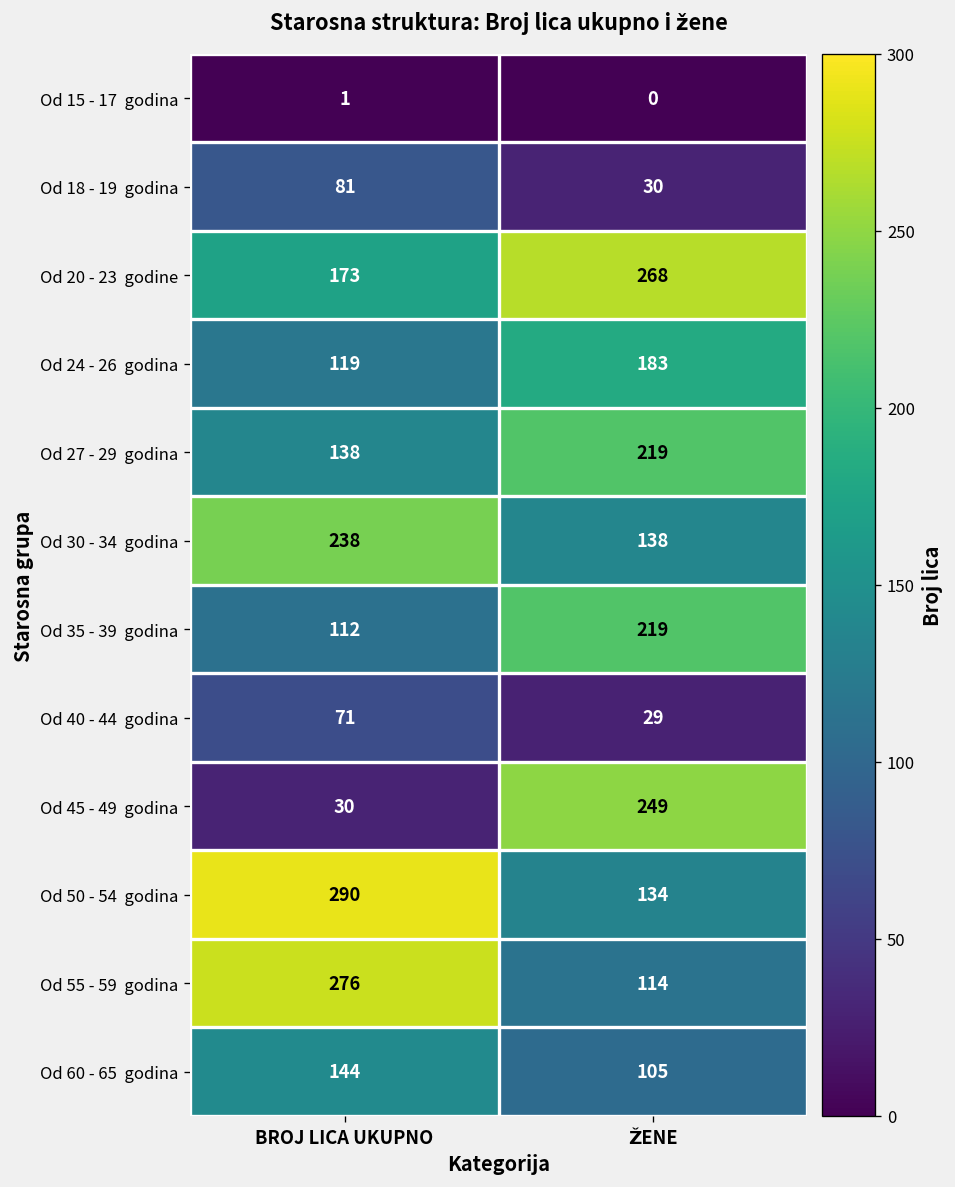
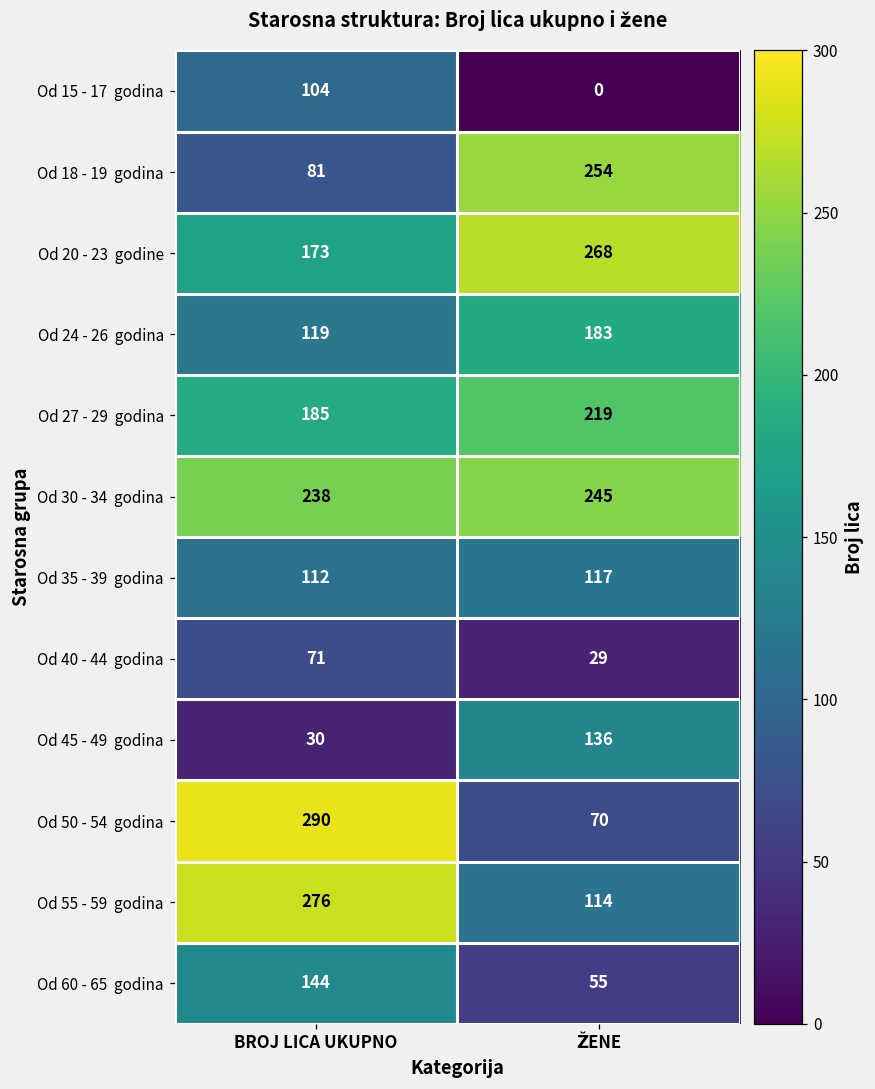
  {
    "Od 15 - 17 godina": {
-     "BROJ LICA UKUPNO": 1,
+     "BROJ LICA UKUPNO": 104,
      "ŽENE": 0
    },
    "Od 18 - 19 godina": {
      "BROJ LICA UKUPNO": 81,
-     "ŽENE": 30
+     "ŽENE": 254
    },
    "Od 20 - 23 godine": {
      "BROJ LICA UKUPNO": 173,
      "ŽENE": 268
    },
    "Od 24 - 26 godina": {
      "BROJ LICA UKUPNO": 119,
      "ŽENE": 183
    },
    "Od 27 - 29 godina": {
-     "BROJ LICA UKUPNO": 138,
+     "BROJ LICA UKUPNO": 185,
      "ŽENE": 219
    },
    "Od 30 - 34 godina": {
      "BROJ LICA UKUPNO": 238,
-     "ŽENE": 138
+     "ŽENE": 245
    },
    "Od 35 - 39 godina": {
      "BROJ LICA UKUPNO": 112,
-     "ŽENE": 219
+     "ŽENE": 117
    },
    "Od 40 - 44 godina": {
      "BROJ LICA UKUPNO": 71,
      "ŽENE": 29
    },
    "Od 45 - 49 godina": {
      "BROJ LICA UKUPNO": 30,
-     "ŽENE": 249
+     "ŽENE": 136
    },
    "Od 50 - 54 godina": {
      "BROJ LICA UKUPNO": 290,
-     "ŽENE": 134
+     "ŽENE": 70
    },
    "Od 55 - 59 godina": {
      "BROJ LICA UKUPNO": 276,
      "ŽENE": 114
    },
    "Od 60 - 65 godina": {
      "BROJ LICA UKUPNO": 144,
-     "ŽENE": 105
+     "ŽENE": 55
    }
  }
